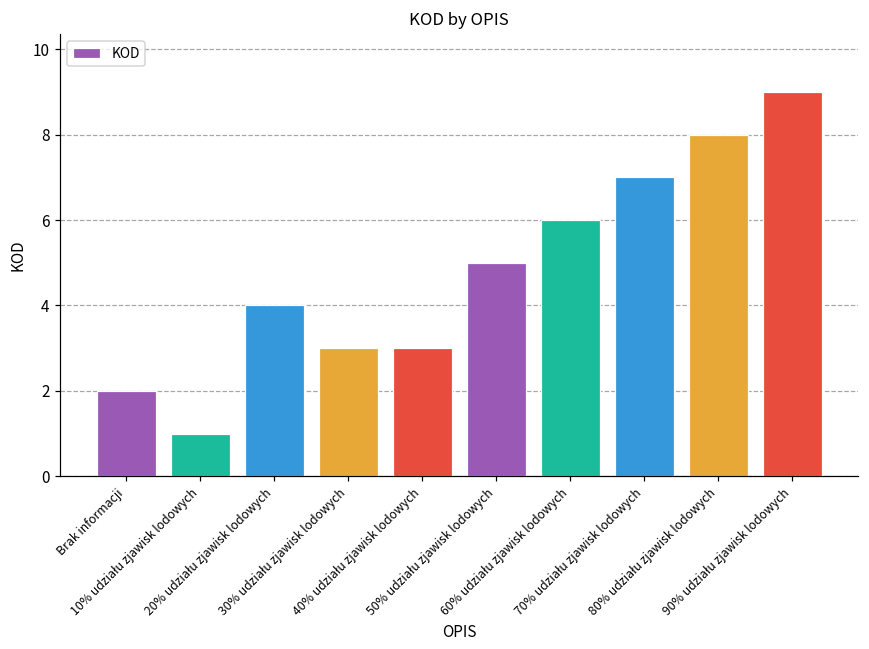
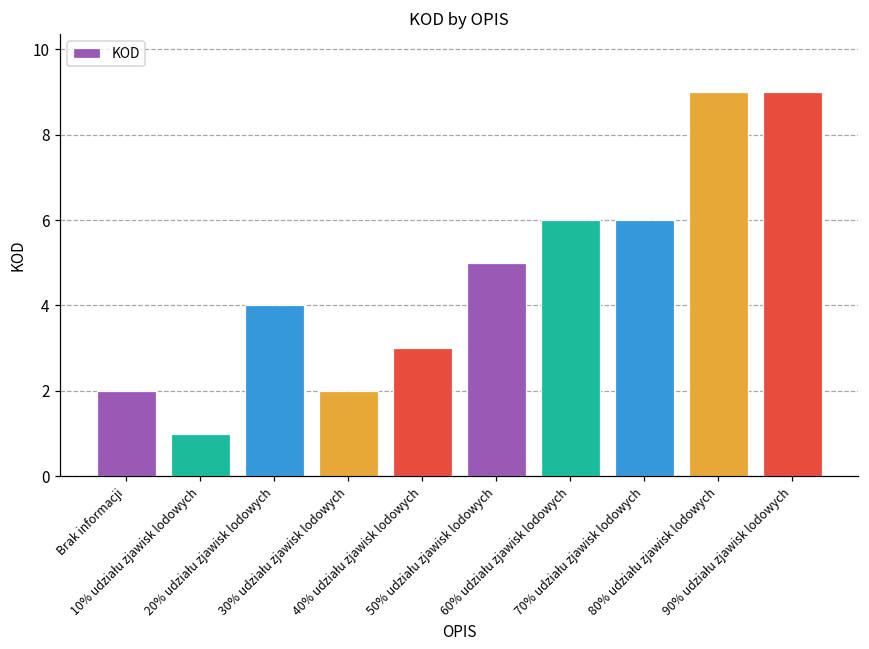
  {
    "Brak informacji": 2,
    "10% udziału zjawisk lodowych": 1,
    "20% udziału zjawisk lodowych": 4,
-   "30% udziału zjawisk lodowych": 3,
+   "30% udziału zjawisk lodowych": 2,
    "40% udziału zjawisk lodowych": 3,
    "50% udziału zjawisk lodowych": 5,
    "60% udziału zjawisk lodowych": 6,
-   "70% udziału zjawisk lodowych": 7,
-   "80% udziału zjawisk lodowych": 8,
+   "70% udziału zjawisk lodowych": 6,
+   "80% udziału zjawisk lodowych": 9,
    "90% udziału zjawisk lodowych": 9
  }
